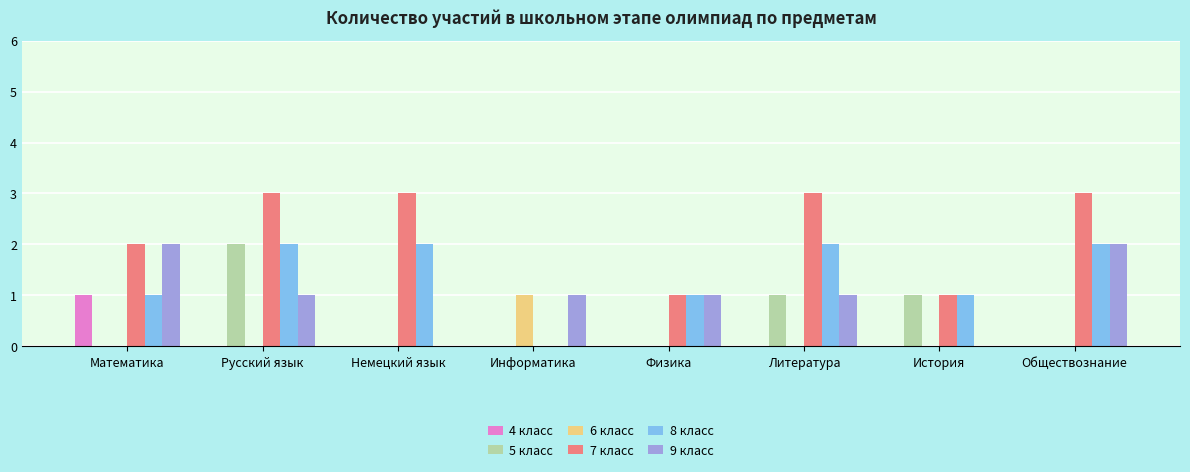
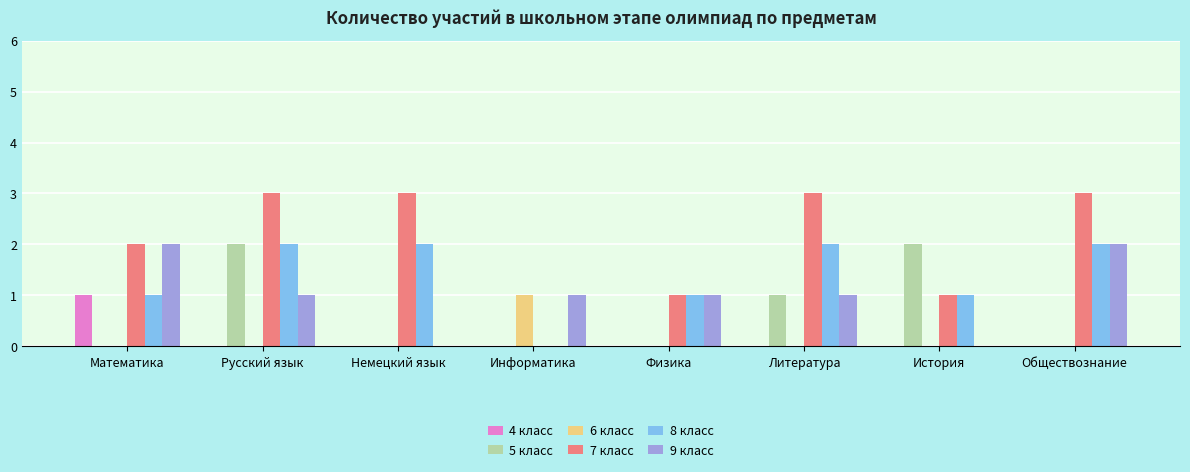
  {
    "4 класс": {
      "Математика": 1,
      "Русский язык": 0,
      "Немецкий язык": 0,
      "Информатика": 0,
      "Физика": 0,
      "Литература": 0,
      "История": 0,
      "Обществознание": 0
    },
    "5 класс": {
      "Математика": 0,
      "Русский язык": 2,
      "Немецкий язык": 0,
      "Информатика": 0,
      "Физика": 0,
      "Литература": 1,
-     "История": 1,
+     "История": 2,
      "Обществознание": 0
    },
    "6 класс": {
      "Математика": 0,
      "Русский язык": 0,
      "Немецкий язык": 0,
      "Информатика": 1,
      "Физика": 0,
      "Литература": 0,
      "История": 0,
      "Обществознание": 0
    },
    "7 класс": {
      "Математика": 2,
      "Русский язык": 3,
      "Немецкий язык": 3,
      "Информатика": 0,
      "Физика": 1,
      "Литература": 3,
      "История": 1,
      "Обществознание": 3
    }
  }
